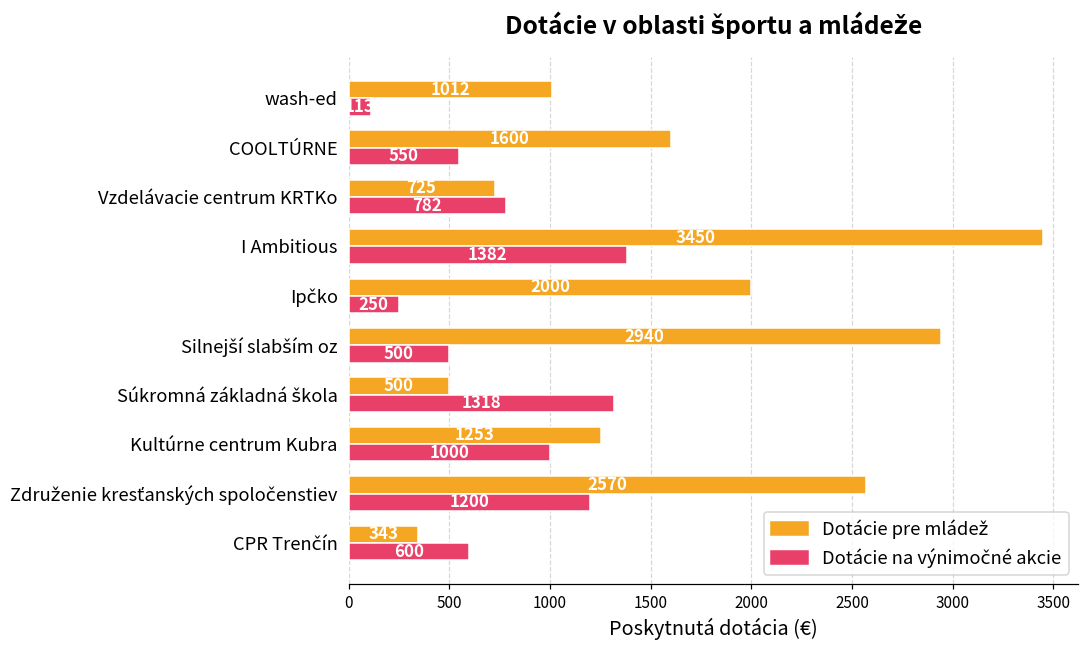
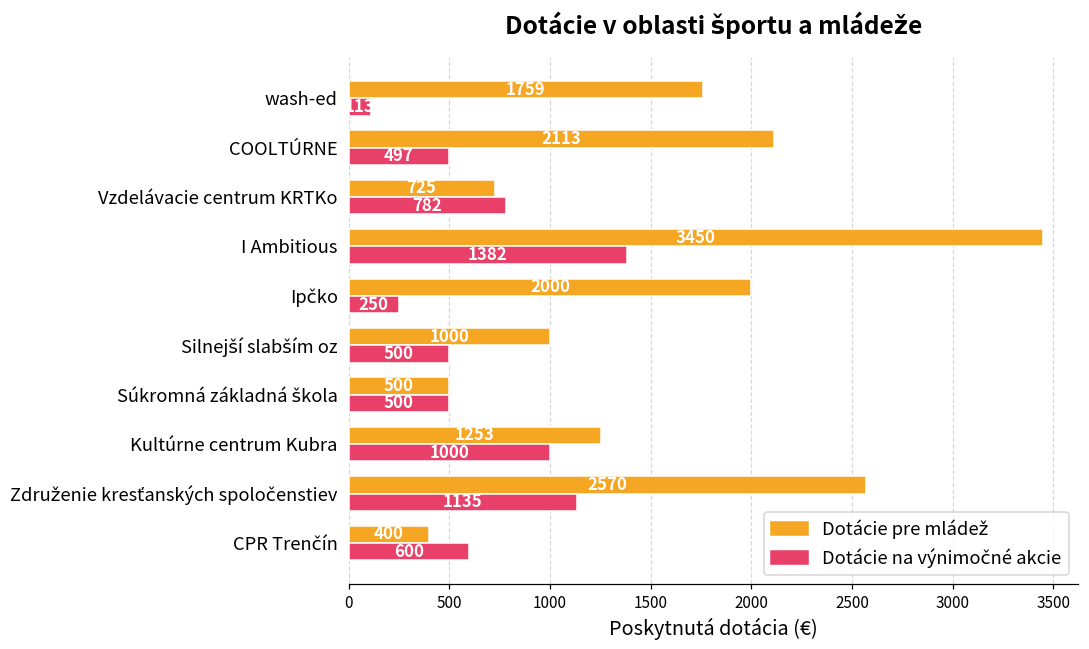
  {
    "Dotácie pre mládež": {
-     "wash-ed": 1012,
-     "COOLTÚRNE": 1600,
+     "wash-ed": 1759,
+     "COOLTÚRNE": 2113,
      "Vzdelávacie centrum KRTKo": 725,
      "I Ambitious": 3450,
      "Ipčko": 2000,
-     "Silnejší slabším oz": 2940,
+     "Silnejší slabším oz": 1000,
      "Súkromná základná škola": 500,
      "Kultúrne centrum Kubra": 1253,
      "Združenie kresťanských spoločenstiev": 2570,
-     "CPR Trenčín": 343
+     "CPR Trenčín": 400
    },
    "Dotácie na výnimočné akcie": {
-     "COOLTÚRNE": 550,
+     "COOLTÚRNE": 497,
      "Vzdelávacie centrum KRTKo": 782,
      "I Ambitious": 1382,
      "Ipčko": 250,
      "Silnejší slabším oz": 500,
-     "Súkromná základná škola": 1318,
+     "Súkromná základná škola": 500,
      "Kultúrne centrum Kubra": 1000,
-     "Združenie kresťanských spoločenstiev": 1200,
+     "Združenie kresťanských spoločenstiev": 1135,
      "CPR Trenčín": 600
    }
  }
